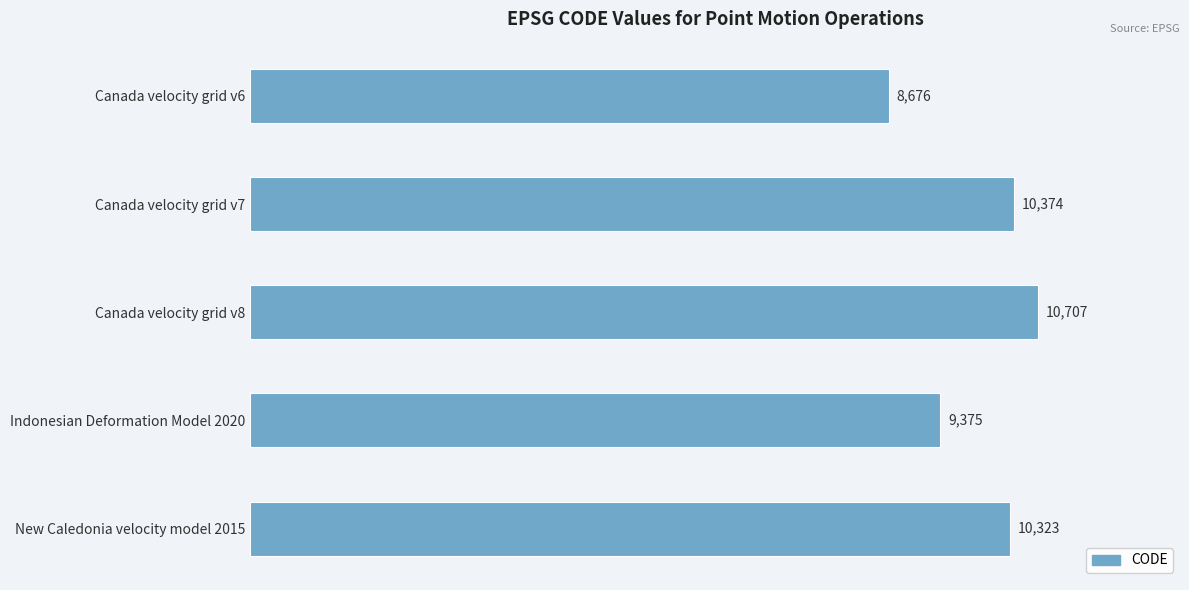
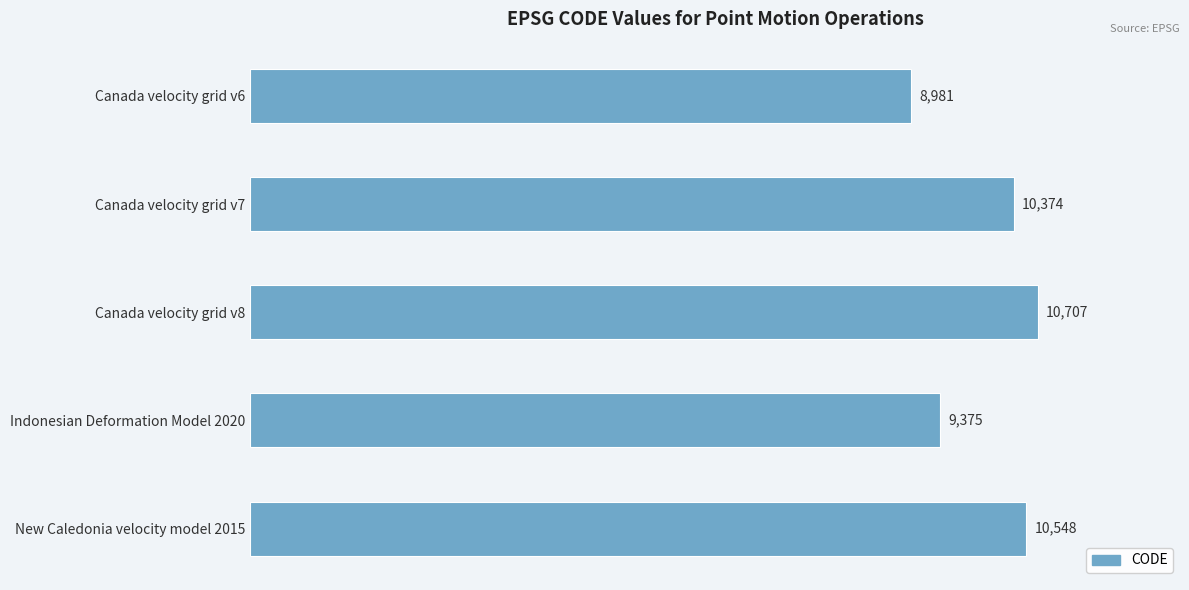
  {
-   "Canada velocity grid v6": "8,676",
+   "Canada velocity grid v6": "8,981",
    "Canada velocity grid v7": "10,374",
    "Canada velocity grid v8": "10,707",
    "Indonesian Deformation Model 2020": "9,375",
-   "New Caledonia velocity model 2015": "10,323"
+   "New Caledonia velocity model 2015": "10,548"
  }
